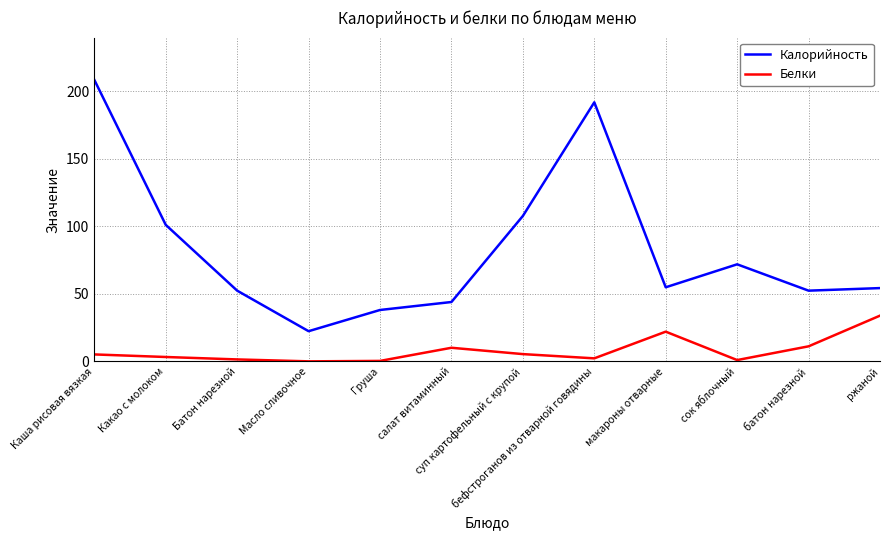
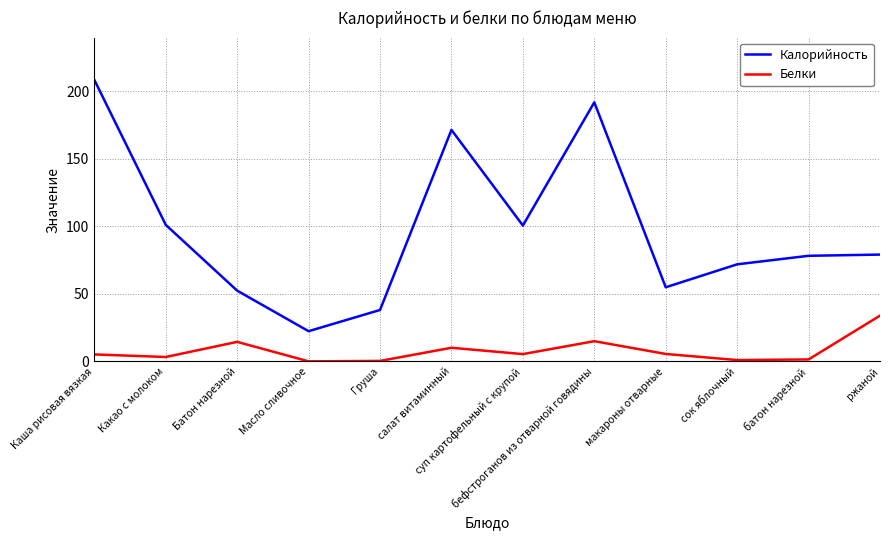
  {
    "Калорийность": {
      "Каша рисовая вязкая": 208,
      "Какао с молоком": 101,
      "Батон нарезной": 52,
      "Масло сливочное": 22,
      "Груша": 38,
-     "салат витаминный": 44,
-     "суп картофельный с крупой": 108,
+     "салат витаминный": 171,
+     "суп картофельный с крупой": 101,
      "бефстроганов из отварной говядины": 192,
      "макароны отварные": 55,
      "сок яблочный": 72,
-     "батон нарезной": 52,
-     "ржаной": 54
+     "батон нарезной": 78,
+     "ржаной": 79
    },
    "Белки": {
      "Каша рисовая вязкая": 5,
      "Какао с молоком": 3,
-     "Батон нарезной": 2,
+     "Батон нарезной": 15,
      "Масло сливочное": 0,
      "Груша": 0,
      "салат витаминный": 10,
      "суп картофельный с крупой": 5,
-     "бефстроганов из отварной говядины": 2,
-     "макароны отварные": 22,
+     "бефстроганов из отварной говядины": 15,
+     "макароны отварные": 6,
      "сок яблочный": 1,
-     "батон нарезной": 11,
+     "батон нарезной": 2,
      "ржаной": 34
    }
  }
